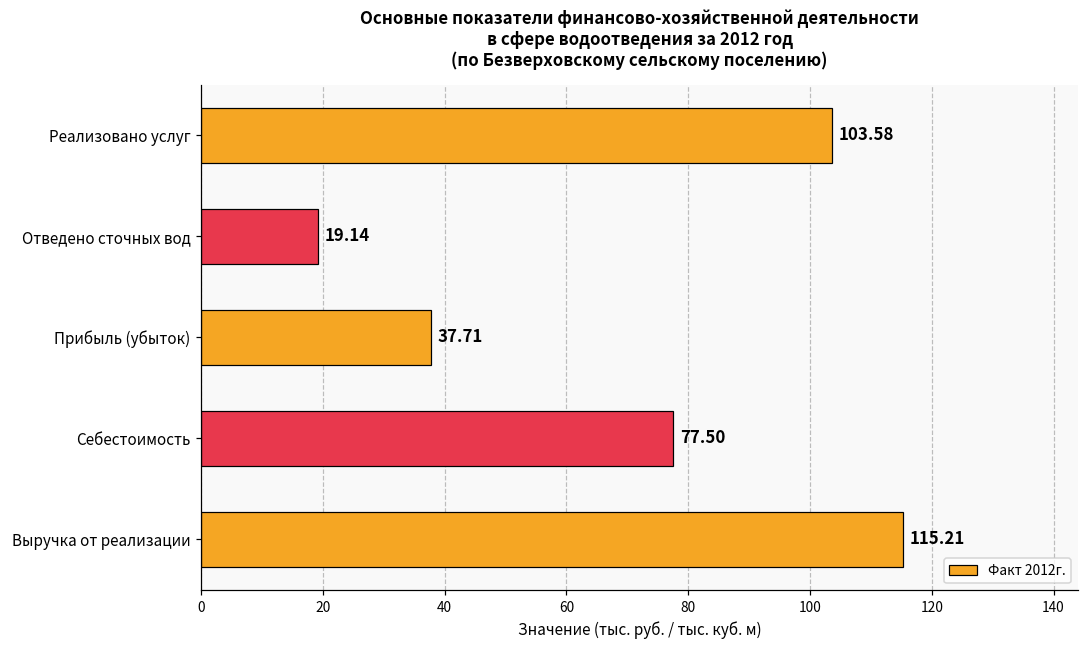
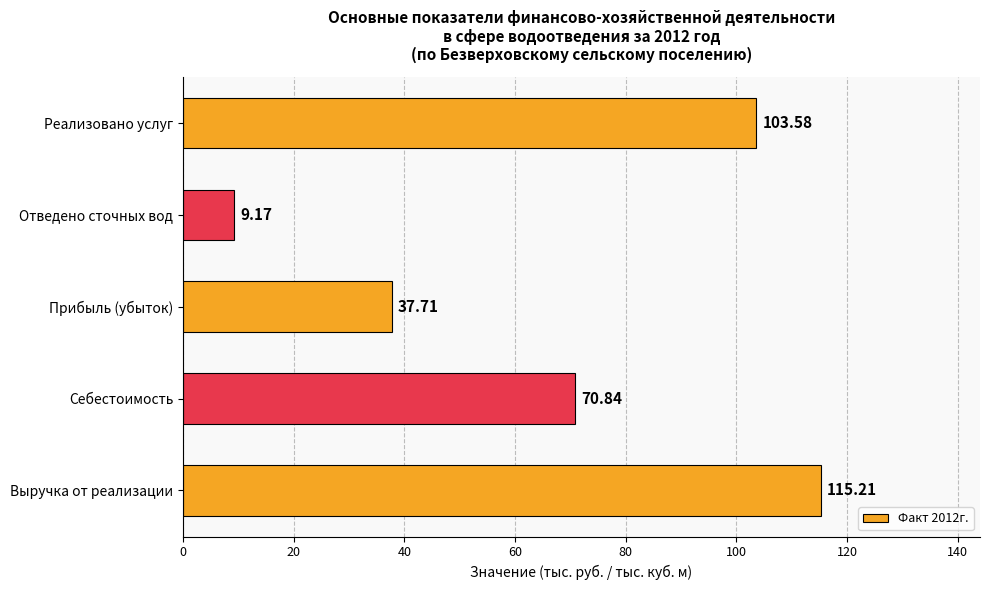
  {
    "Реализовано услуг": 103.58,
-   "Отведено сточных вод": 19.14,
+   "Отведено сточных вод": 9.17,
    "Прибыль (убыток)": 37.71,
-   "Себестоимость": 77.50,
+   "Себестоимость": 70.84,
    "Выручка от реализации": 115.21
  }
